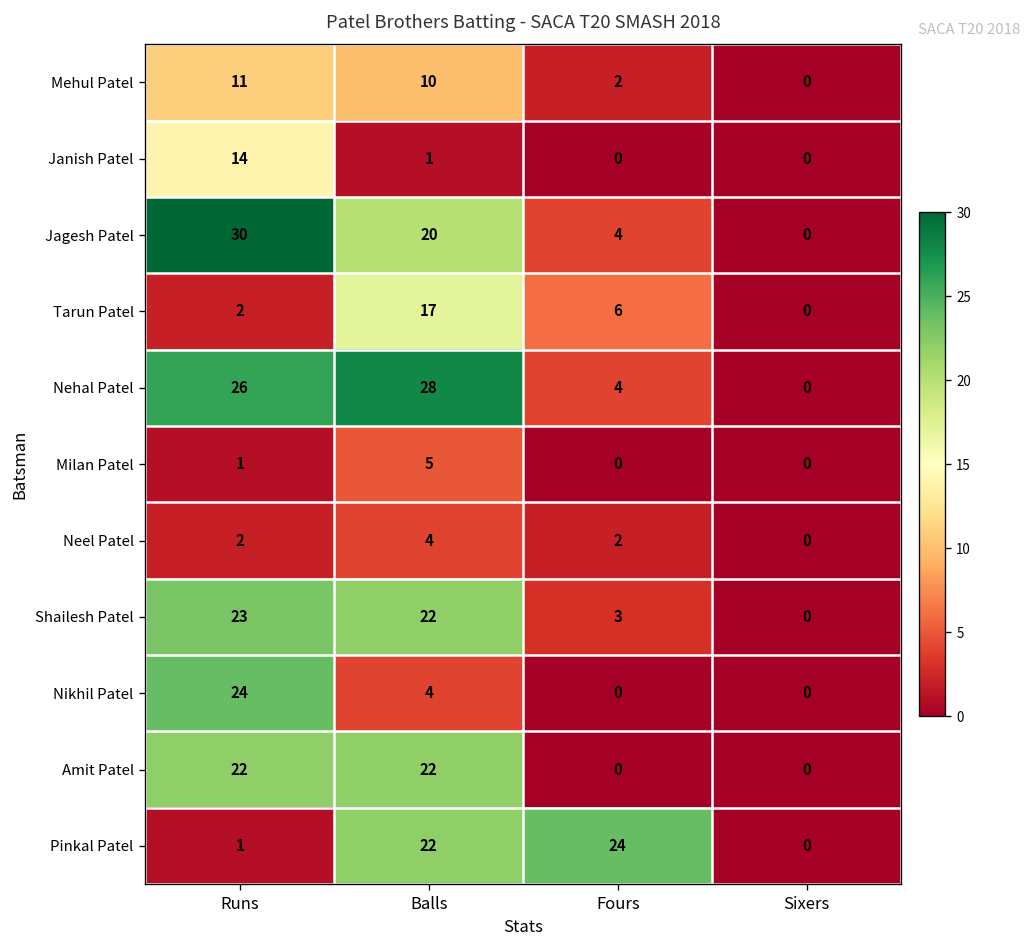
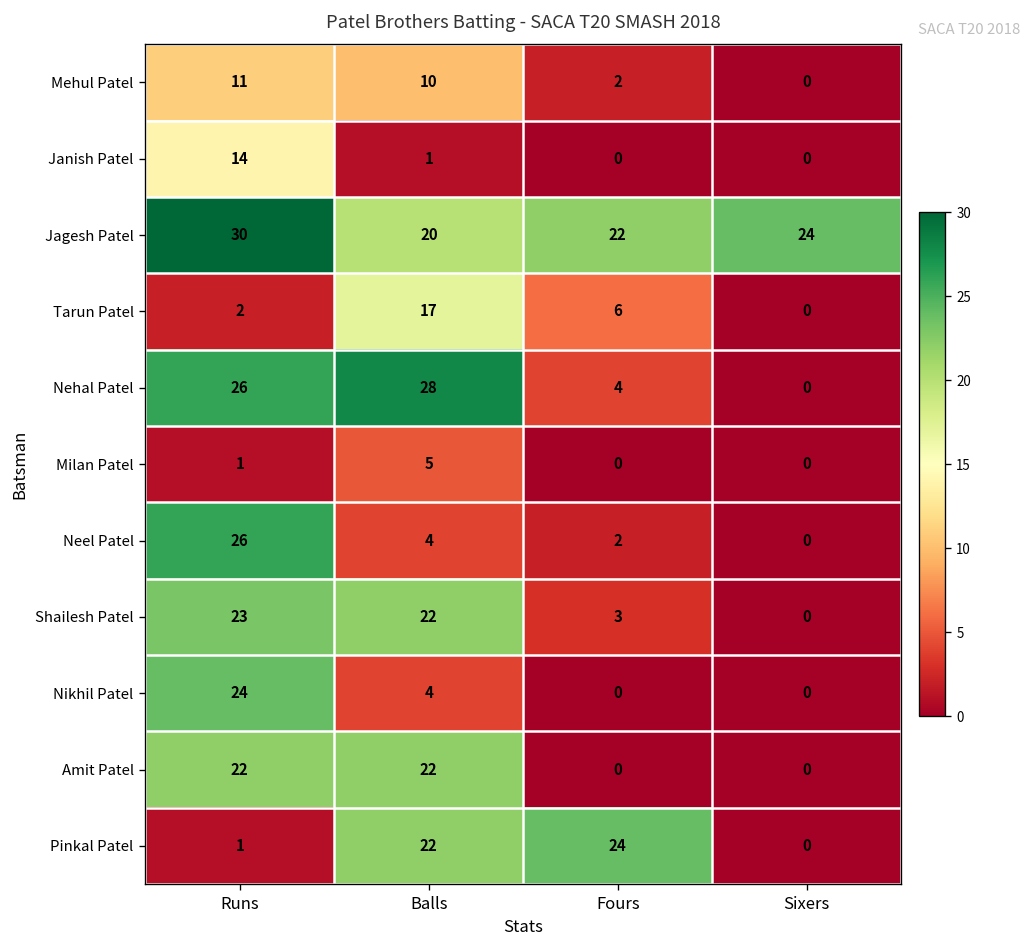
  {
    "Mehul Patel": {
      "Runs": 11,
      "Balls": 10,
      "Fours": 2,
      "Sixers": 0
    },
    "Janish Patel": {
      "Runs": 14,
      "Balls": 1,
      "Fours": 0,
      "Sixers": 0
    },
    "Jagesh Patel": {
      "Runs": 30,
      "Balls": 20,
-     "Fours": 4,
-     "Sixers": 0
+     "Fours": 22,
+     "Sixers": 24
    },
    "Tarun Patel": {
      "Runs": 2,
      "Balls": 17,
      "Fours": 6,
      "Sixers": 0
    },
    "Nehal Patel": {
      "Runs": 26,
      "Balls": 28,
      "Fours": 4,
      "Sixers": 0
    },
    "Milan Patel": {
      "Runs": 1,
      "Balls": 5,
      "Fours": 0,
      "Sixers": 0
    },
    "Neel Patel": {
-     "Runs": 2,
+     "Runs": 26,
      "Balls": 4,
      "Fours": 2,
      "Sixers": 0
    },
    "Shailesh Patel": {
      "Runs": 23,
      "Balls": 22,
      "Fours": 3,
      "Sixers": 0
    },
    "Nikhil Patel": {
      "Runs": 24,
      "Balls": 4,
      "Fours": 0,
      "Sixers": 0
    },
    "Amit Patel": {
      "Runs": 22,
      "Balls": 22,
      "Fours": 0,
      "Sixers": 0
    },
    "Pinkal Patel": {
      "Runs": 1,
      "Balls": 22,
      "Fours": 24,
      "Sixers": 0
    }
  }
